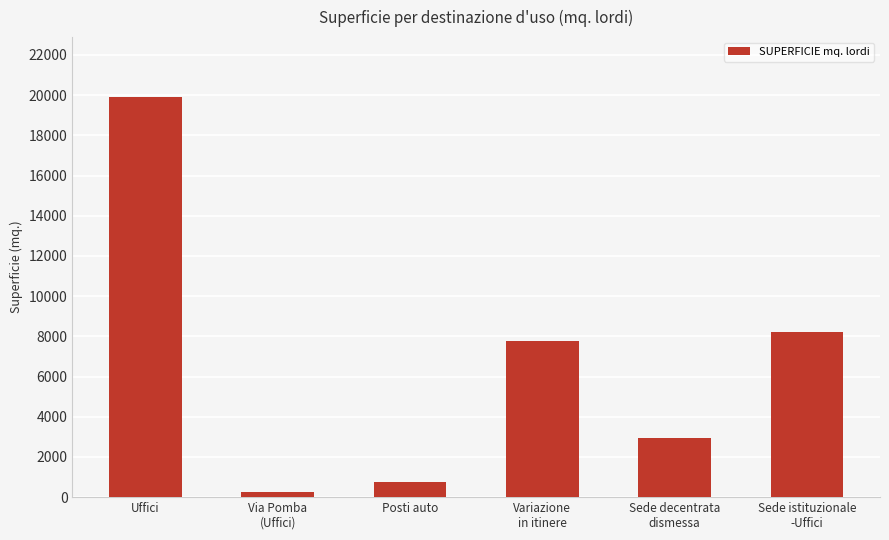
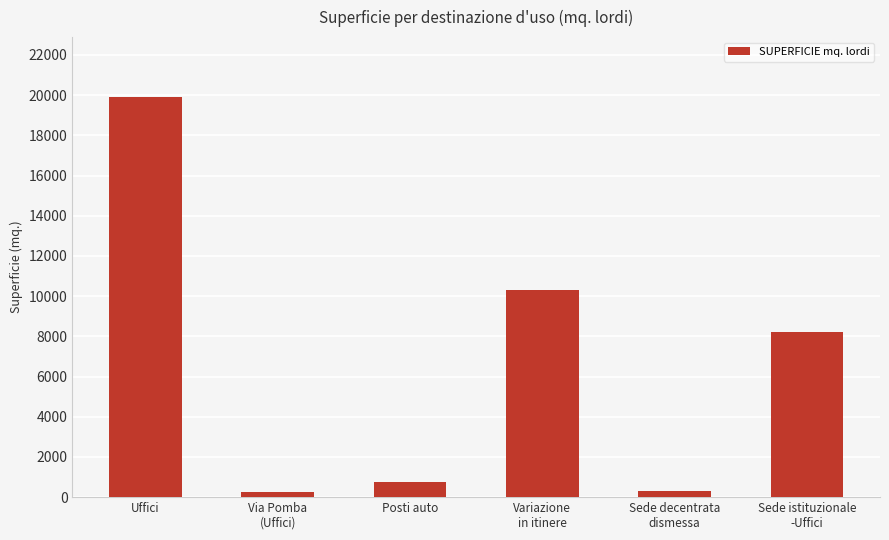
  {
    "Uffici": 19900,
    "Via Pomba (Uffici)": 200,
    "Posti auto": 800,
-   "Variazione in itinere": 7800,
-   "Sede decentrata dismessa": 2900,
+   "Variazione in itinere": 10300,
+   "Sede decentrata dismessa": 300,
    "Sede istituzionale -Uffici": 8200
  }
